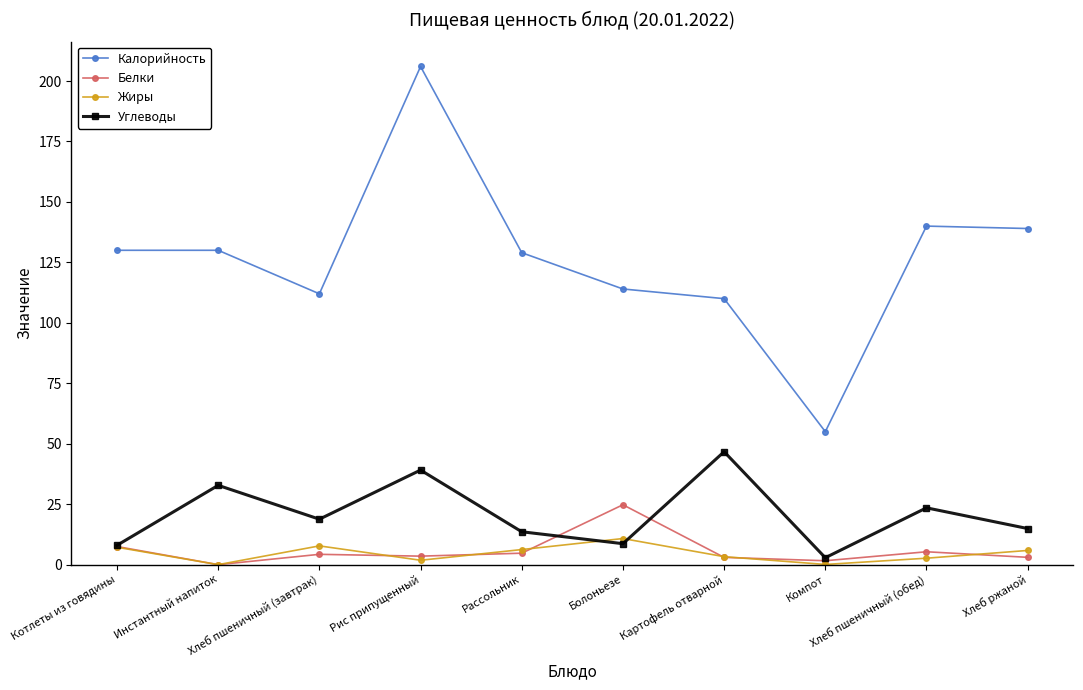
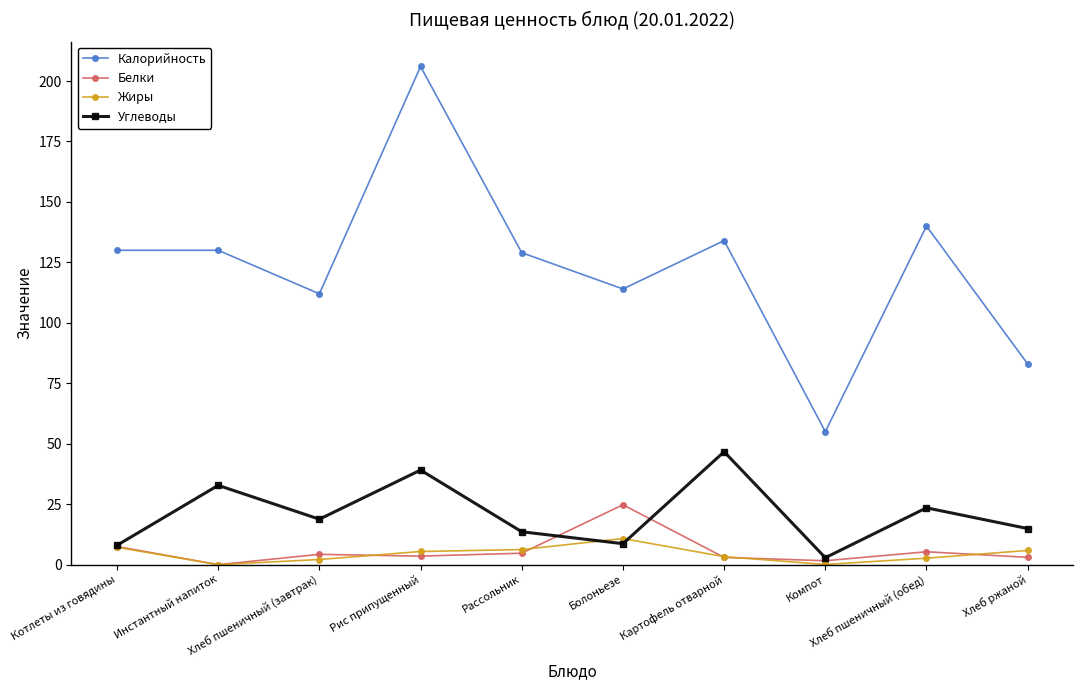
  {
    "Калорийность": {
      "Котлеты из говядины": 130,
      "Инстантный напиток": 130,
      "Хлеб пшеничный (завтрак)": 112,
      "Рис припущенный": 206,
      "Рассольник": 129,
      "Болоньезе": 114,
-     "Картофель отварной": 110,
+     "Картофель отварной": 134,
      "Компот": 55,
      "Хлеб пшеничный (обед)": 140,
-     "Хлеб ржаной": 139
+     "Хлеб ржаной": 83
    },
    "Белки": {
      "Хлеб пшеничный (завтрак)": 4,
      "Рис припущенный": 4,
      "Рассольник": 5,
      "Болоньезе": 25,
      "Компот": 2,
      "Хлеб пшеничный (обед)": 5,
      "Хлеб ржаной": 3
    },
    "Жиры": {
-     "Хлеб пшеничный (завтрак)": 8,
-     "Рис припущенный": 2,
+     "Хлеб пшеничный (завтрак)": 2,
+     "Рис припущенный": 5,
      "Рассольник": 6,
      "Болоньезе": 11,
      "Компот": 0,
      "Хлеб пшеничный (обед)": 3,
      "Хлеб ржаной": 6
    },
    "Углеводы": {
      "Инстантный напиток": 33,
      "Хлеб пшеничный (завтрак)": 19,
      "Рис припущенный": 39,
      "Рассольник": 14,
      "Болоньезе": 9,
      "Картофель отварной": 47,
      "Компот": 3,
      "Хлеб пшеничный (обед)": 24,
      "Хлеб ржаной": 15
    }
  }
